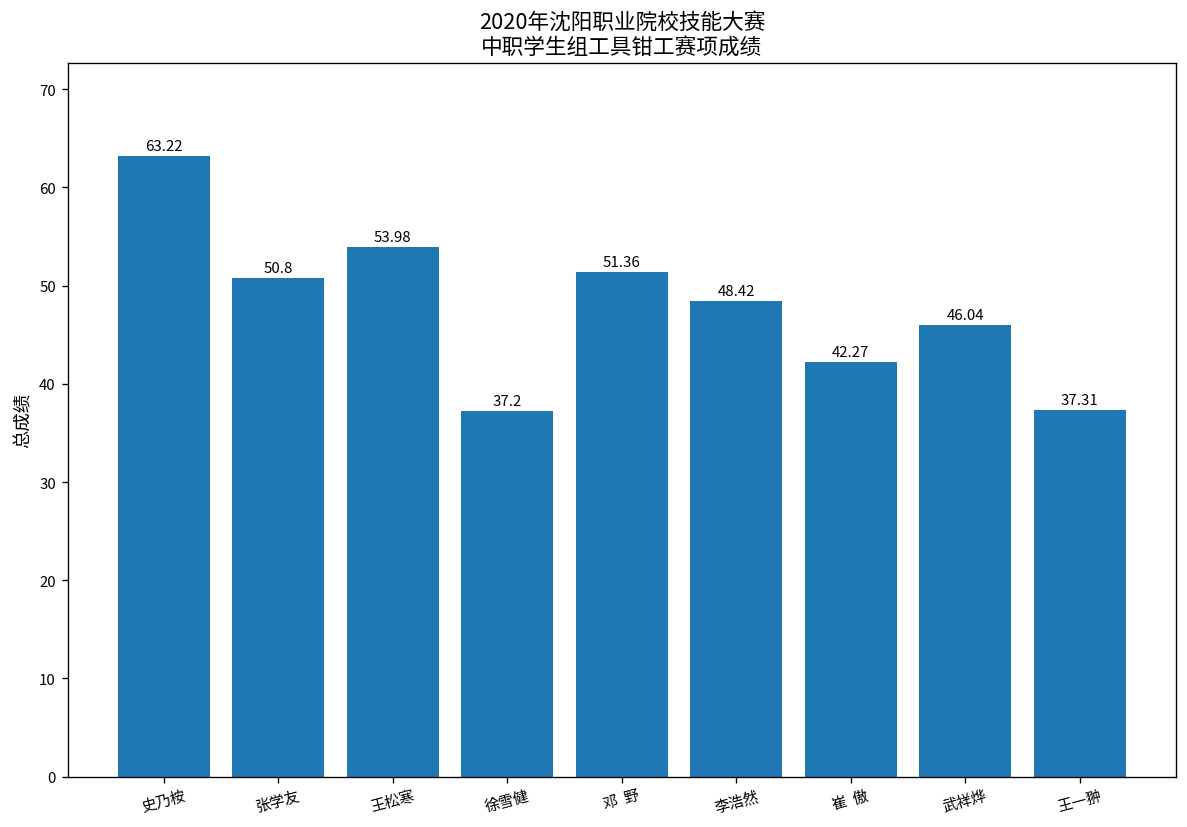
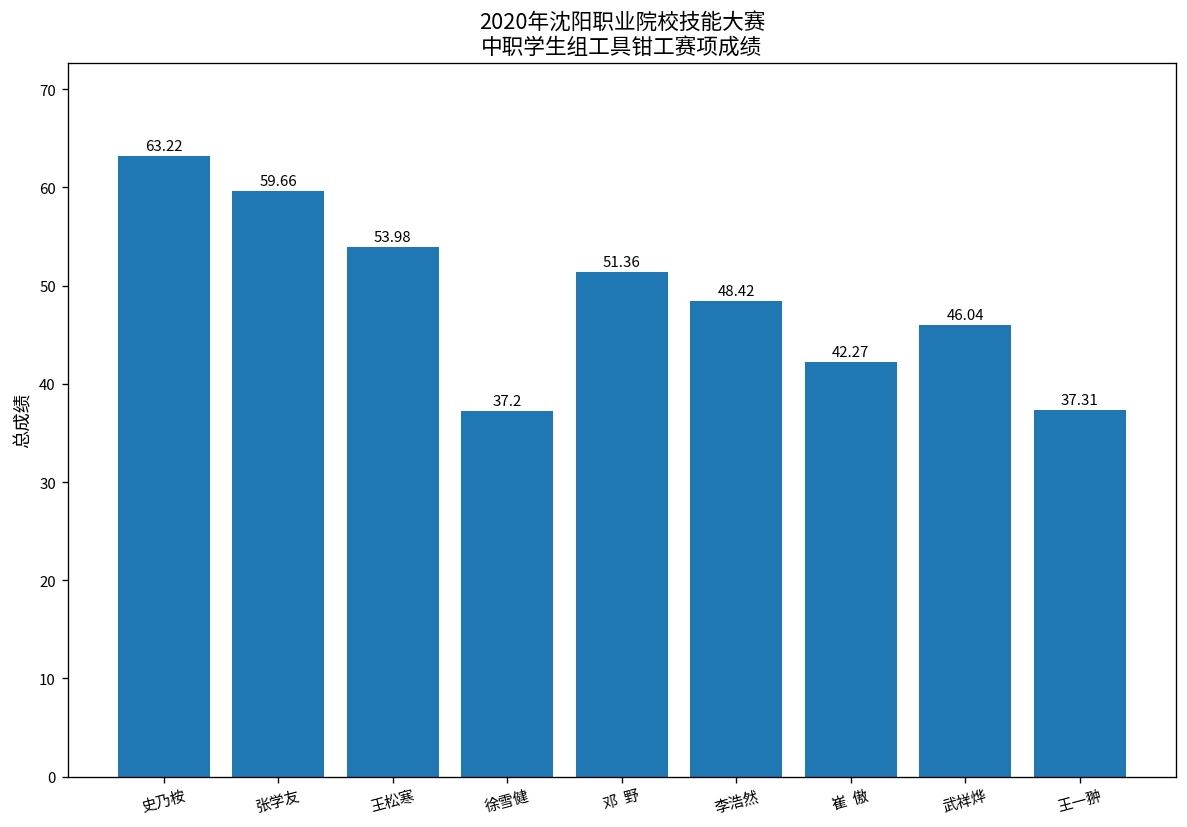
  {
    "史乃桉": 63.22,
-   "张学友": 50.8,
+   "张学友": 59.66,
    "王松寒": 53.98,
    "徐雪健": 37.2,
    "邓 野": 51.36,
    "李浩然": 48.42,
    "崔 傲": 42.27,
    "武祥烨": 46.04,
    "王一翀": 37.31
  }
